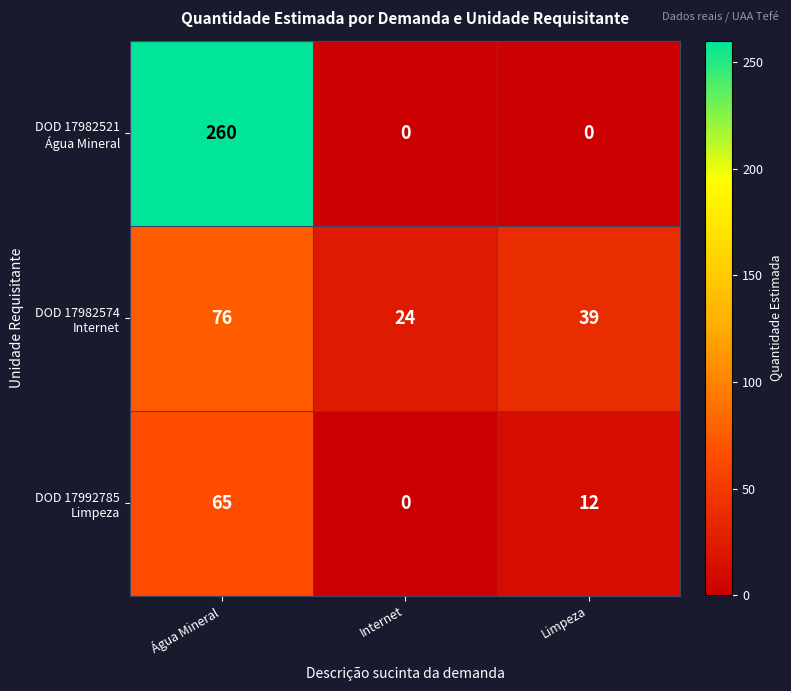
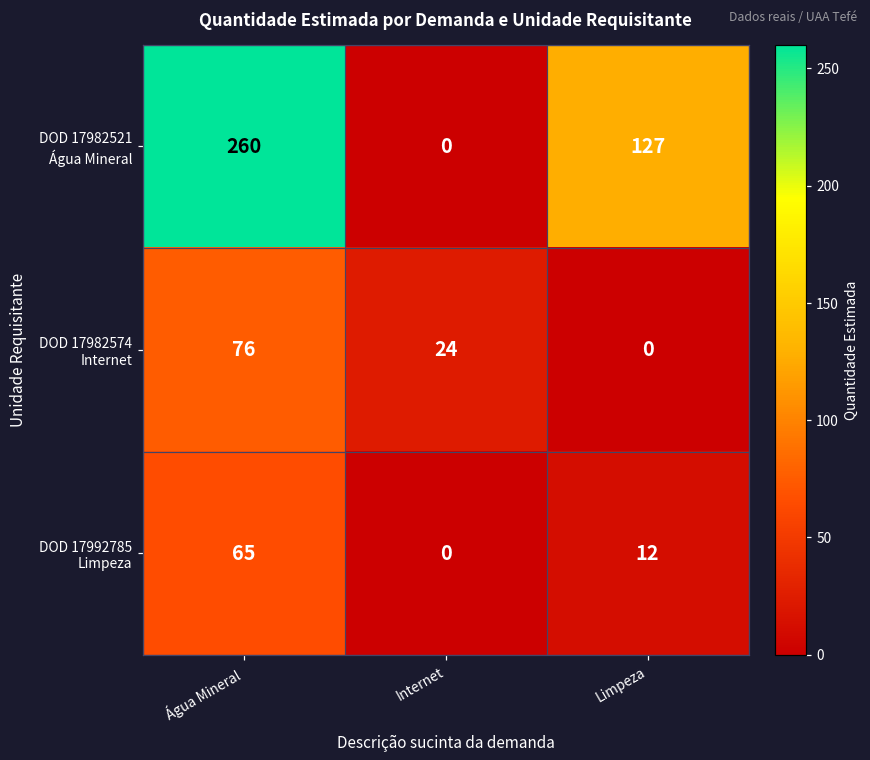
  {
    "DOD 17982521 Água Mineral": {
      "Água Mineral": 260,
      "Internet": 0,
-     "Limpeza": 0
+     "Limpeza": 127
    },
    "DOD 17982574 Internet": {
      "Água Mineral": 76,
      "Internet": 24,
-     "Limpeza": 39
+     "Limpeza": 0
    },
    "DOD 17992785 Limpeza": {
      "Água Mineral": 65,
      "Internet": 0,
      "Limpeza": 12
    }
  }
